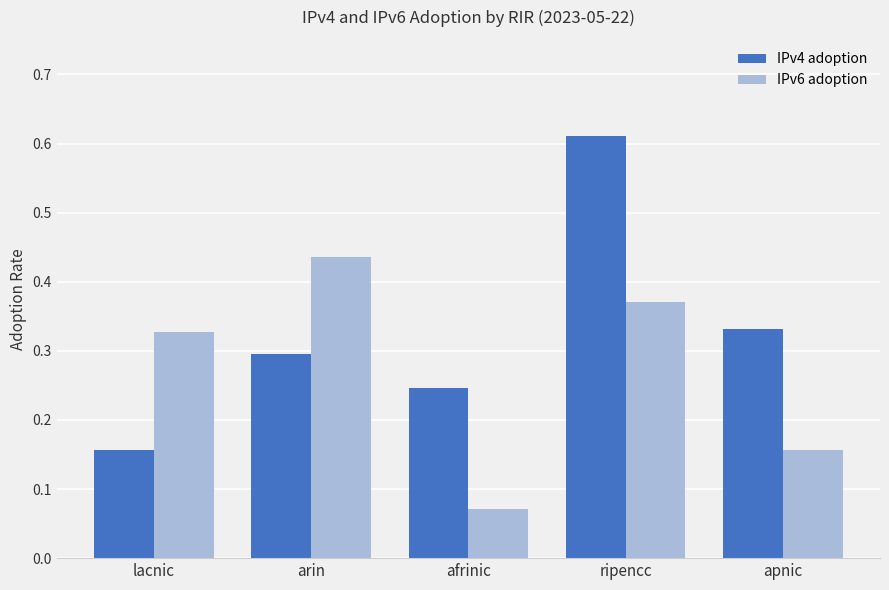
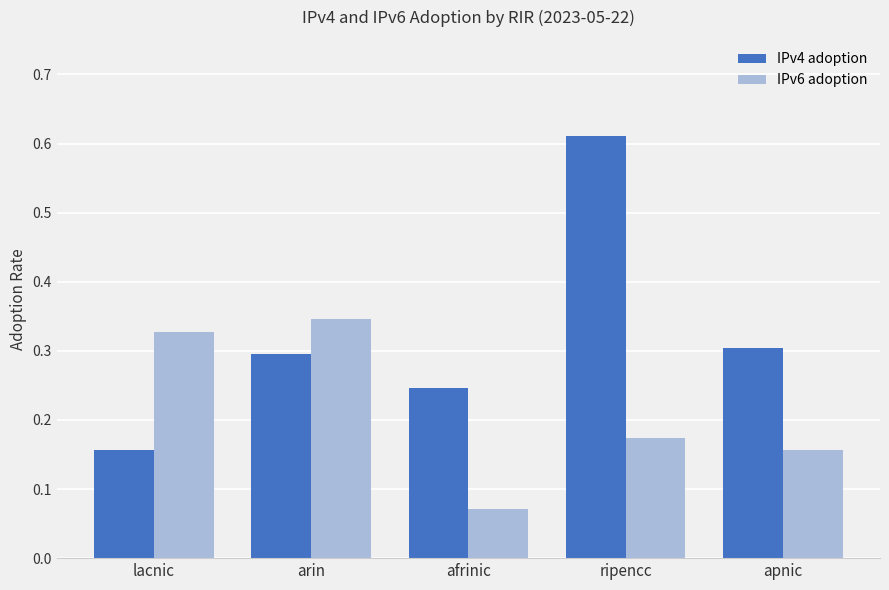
  {
    "IPv4 adoption": {
      "lacnic": 0.16,
      "arin": 0.30,
      "afrinic": 0.25,
      "ripencc": 0.61,
-     "apnic": 0.33
+     "apnic": 0.30
    },
    "IPv6 adoption": {
      "lacnic": 0.33,
-     "arin": 0.44,
+     "arin": 0.35,
      "afrinic": 0.07,
-     "ripencc": 0.37,
+     "ripencc": 0.17,
      "apnic": 0.16
    }
  }
